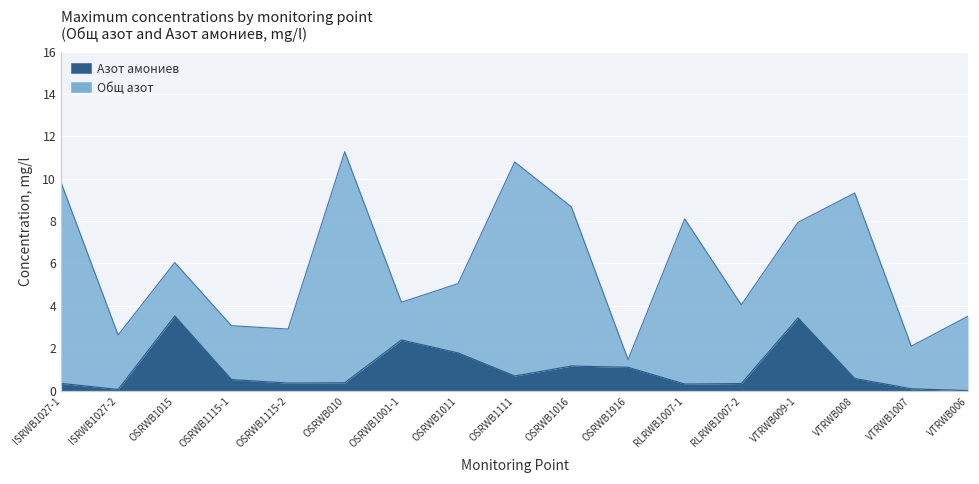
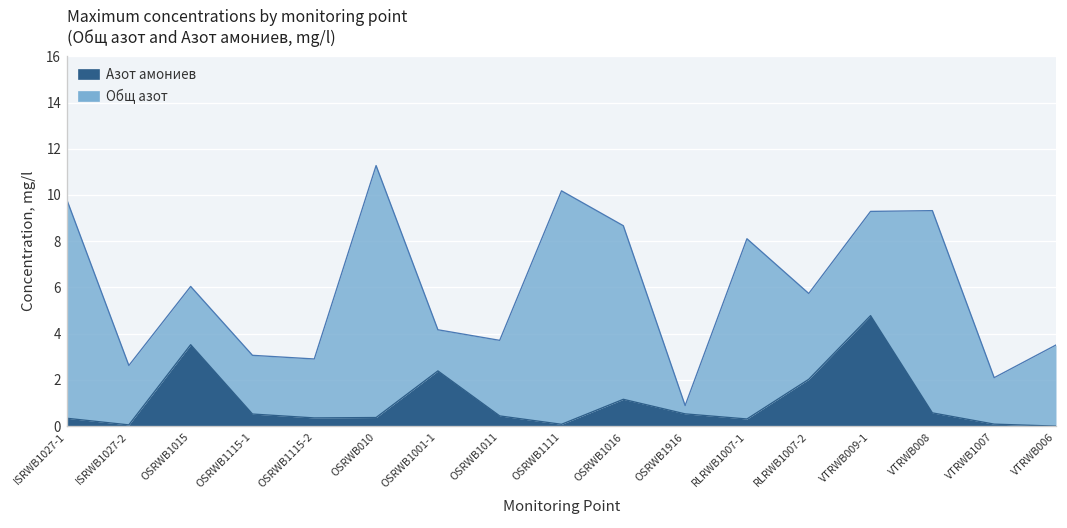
  {
    "Азот амониев": {
      "ISRWB1027-1": 0.3,
      "ISRWB1027-2": 0.1,
      "OSRWB1015": 3.5,
      "OSRWB1115-1": 0.5,
      "OSRWB1115-2": 0.4,
      "OSRWB010": 0.4,
      "OSRWB1001-1": 2.4,
-     "OSRWB1011": 1.8,
-     "OSRWB1111": 0.7,
+     "OSRWB1011": 0.4,
+     "OSRWB1111": 0.1,
      "OSRWB1016": 1.2,
-     "OSRWB1916": 1.1,
+     "OSRWB1916": 0.5,
      "RLRWB1007-1": 0.3,
-     "RLRWB1007-2": 0.3,
-     "VTRWB009-1": 3.4,
+     "RLRWB1007-2": 2.0,
+     "VTRWB009-1": 4.8,
      "VTRWB008": 0.6,
      "VTRWB1007": 0.1,
      "VTRWB006": 0.0
    },
    "Общ азот": {
      "ISRWB1027-1": 9.4,
      "ISRWB1027-2": 2.6,
      "OSRWB1015": 2.5,
      "OSRWB1115-1": 2.5,
      "OSRWB1115-2": 2.6,
      "OSRWB010": 10.9,
      "OSRWB1001-1": 1.8,
      "OSRWB1011": 3.3,
      "OSRWB1111": 10.1,
      "OSRWB1016": 7.5,
      "OSRWB1916": 0.4,
      "RLRWB1007-1": 7.8,
      "RLRWB1007-2": 3.7,
      "VTRWB009-1": 4.5,
      "VTRWB008": 8.8,
      "VTRWB1007": 2.0,
      "VTRWB006": 3.5
    }
  }
